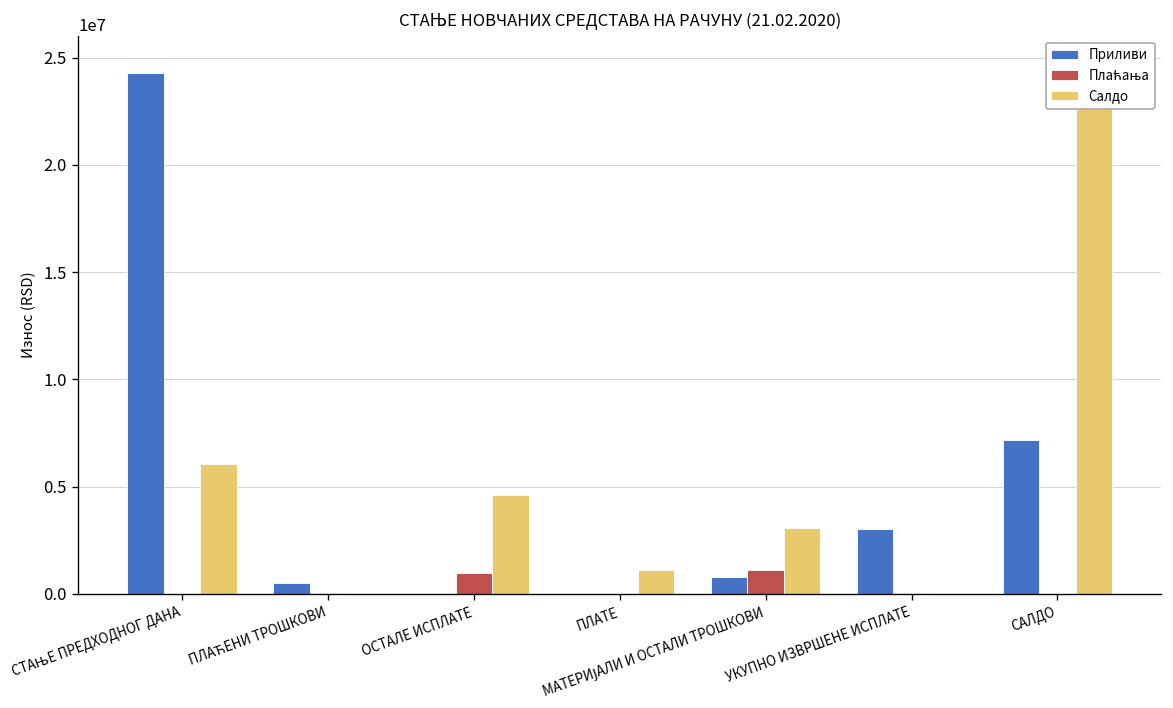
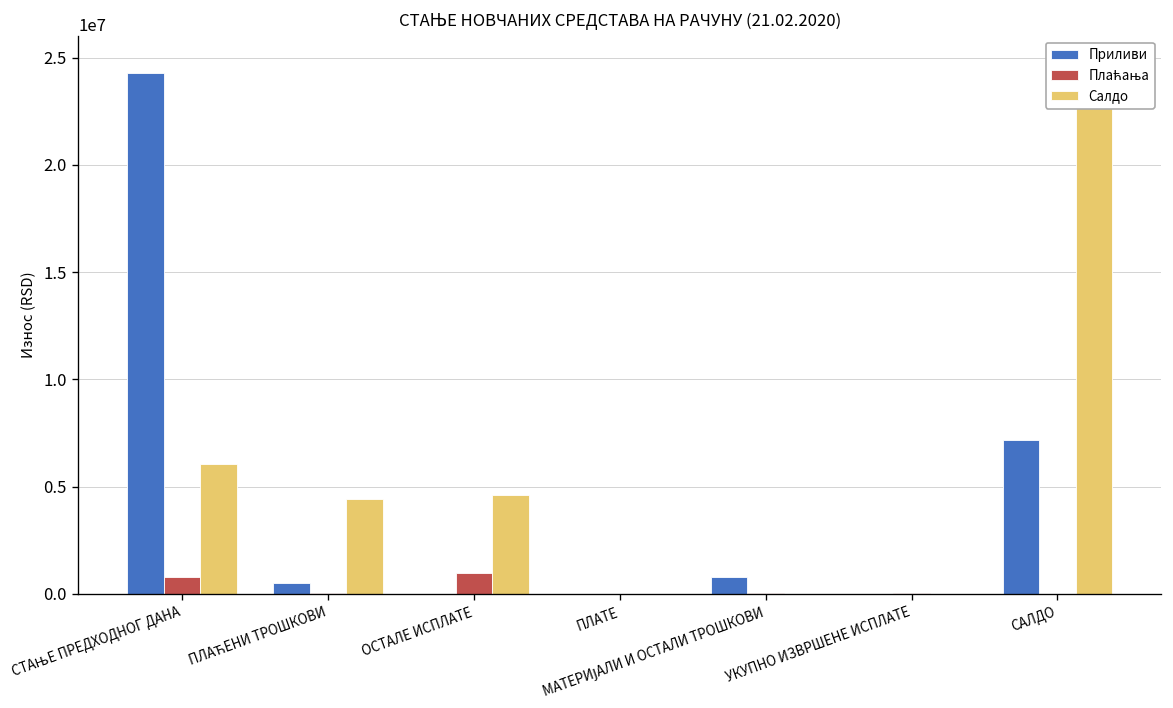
  {
    "Приливи": {
      "СТАЊЕ ПРЕДХОДНОГ ДАНА": 24300000,
      "ПЛАЋЕНИ ТРОШКОВИ": 500000,
      "ОСТАЛЕ ИСПЛАТЕ": 0,
      "ПЛАТЕ": 0,
      "МАТЕРИЈАЛИ И ОСТАЛИ ТРОШКОВИ": 800000,
-     "УКУПНО ИЗВРШЕНЕ ИСПЛАТЕ": 3000000,
+     "УКУПНО ИЗВРШЕНЕ ИСПЛАТЕ": 0,
      "САЛДО": 7200000
    },
    "Плаћања": {
-     "СТАЊЕ ПРЕДХОДНОГ ДАНА": 0,
+     "СТАЊЕ ПРЕДХОДНОГ ДАНА": 800000,
      "ОСТАЛЕ ИСПЛАТЕ": 1000000,
      "ПЛАТЕ": 0,
-     "МАТЕРИЈАЛИ И ОСТАЛИ ТРОШКОВИ": 1100000,
+     "МАТЕРИЈАЛИ И ОСТАЛИ ТРОШКОВИ": 0,
      "САЛДО": 0
    },
    "Салдо": {
      "СТАЊЕ ПРЕДХОДНОГ ДАНА": 6100000,
-     "ПЛАЋЕНИ ТРОШКОВИ": 0,
+     "ПЛАЋЕНИ ТРОШКОВИ": 4400000,
      "ОСТАЛЕ ИСПЛАТЕ": 4600000,
-     "ПЛАТЕ": 1100000,
-     "МАТЕРИЈАЛИ И ОСТАЛИ ТРОШКОВИ": 3100000,
+     "ПЛАТЕ": 0,
+     "МАТЕРИЈАЛИ И ОСТАЛИ ТРОШКОВИ": 0,
      "УКУПНО ИЗВРШЕНЕ ИСПЛАТЕ": 0
    }
  }
